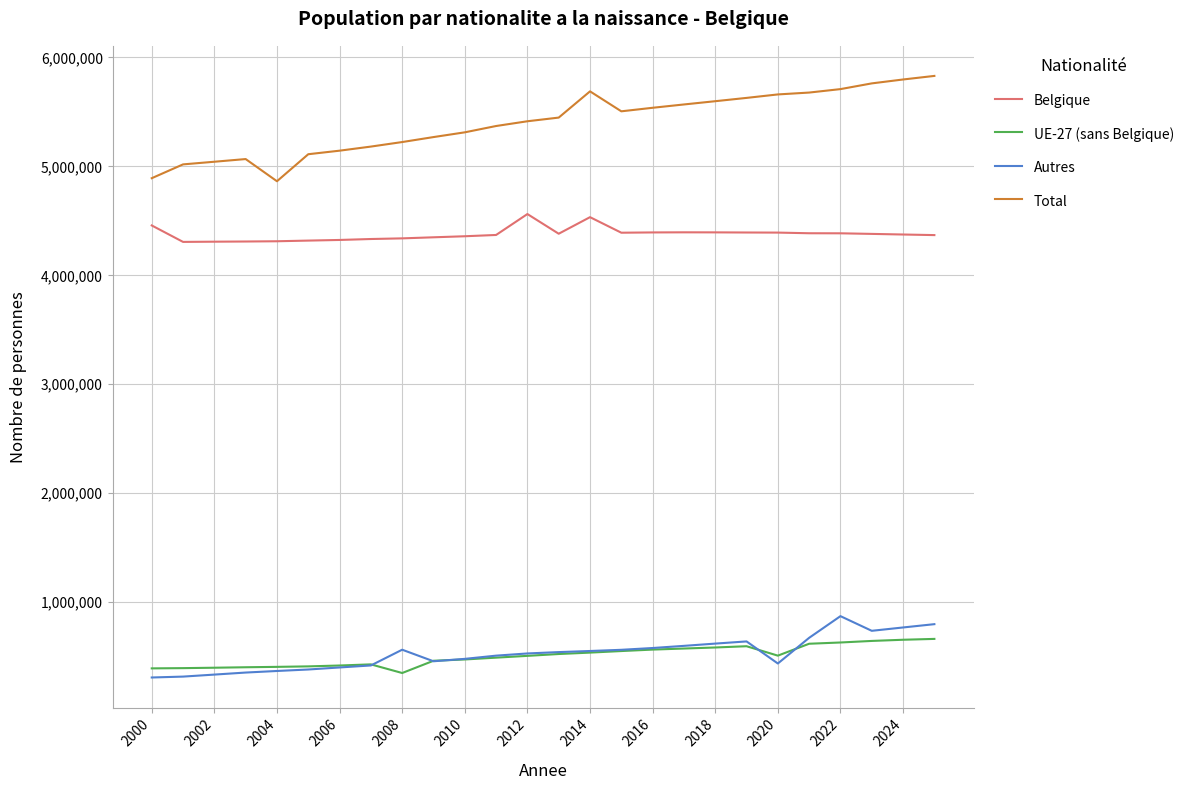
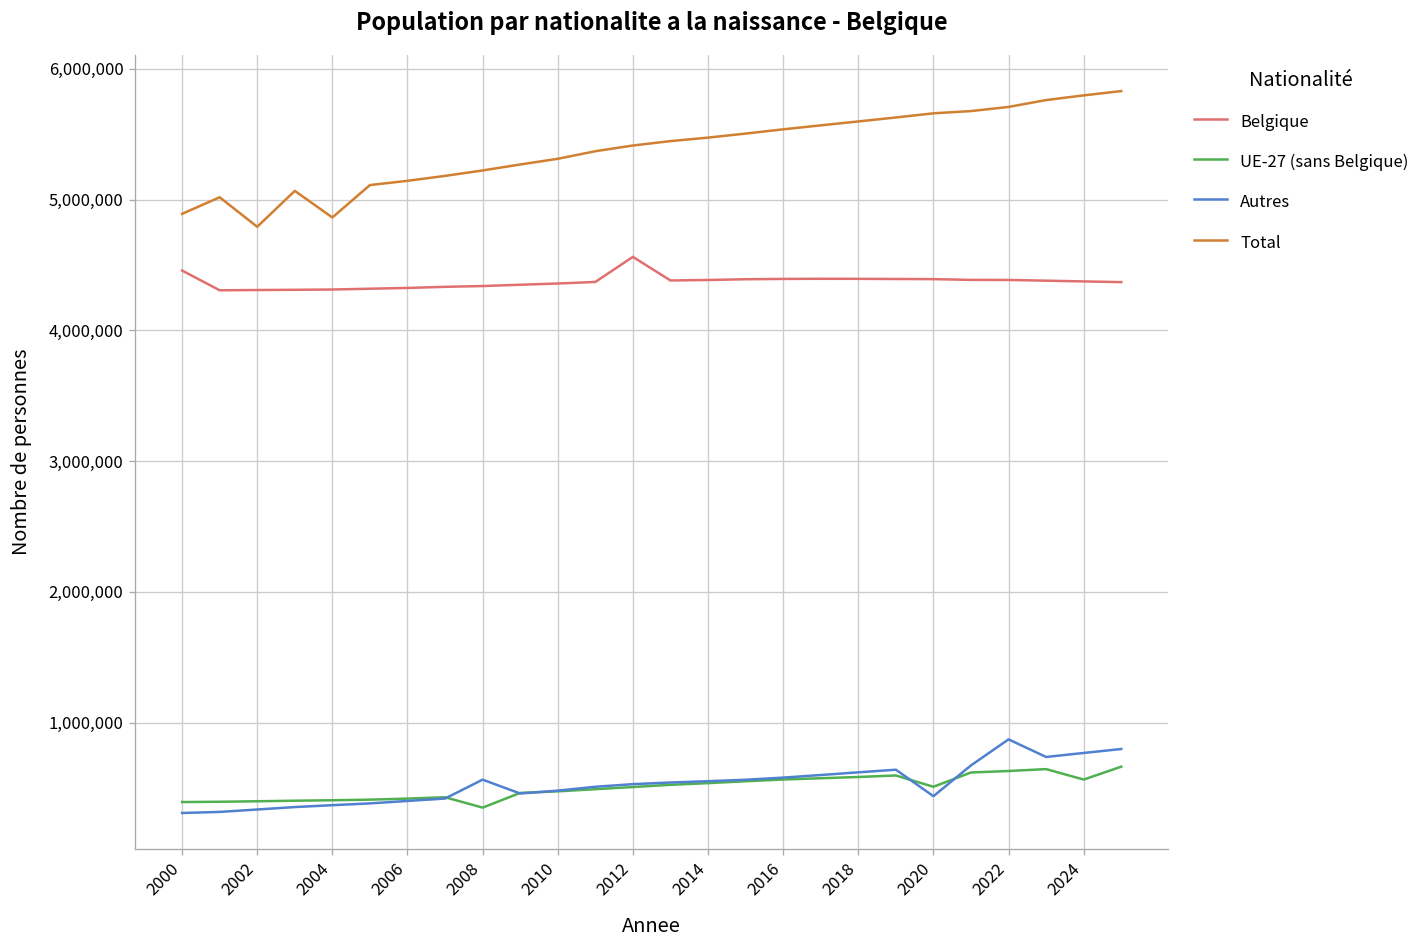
  {
    "Belgique": {
      "2000": "4,460,000",
      "2002": "4,310,000",
      "2004": "4,310,000",
      "2006": "4,320,000",
      "2008": "4,340,000",
      "2010": "4,360,000",
      "2012": "4,560,000",
-     "2014": "4,530,000",
+     "2014": "4,390,000",
      "2016": "4,390,000",
      "2018": "4,390,000",
      "2020": "4,390,000",
      "2022": "4,390,000",
      "2024": "4,370,000"
    },
    "UE-27 (sans Belgique)": {
      "2000": "390,000",
      "2002": "400,000",
      "2004": "410,000",
      "2008": "350,000",
      "2018": "580,000",
      "2020": "510,000",
      "2022": "630,000",
-     "2024": "660,000"
+     "2024": "560,000"
    },
    "Autres": {
      "2000": "310,000",
      "2002": "340,000",
      "2004": "370,000",
      "2008": "560,000",
      "2018": "620,000",
      "2020": "440,000",
      "2022": "870,000",
      "2024": "770,000"
    },
    "Total": {
      "2000": "4,890,000",
-     "2002": "5,040,000",
+     "2002": "4,790,000",
      "2004": "4,860,000",
      "2006": "5,140,000",
      "2008": "5,220,000",
      "2010": "5,310,000",
      "2012": "5,410,000",
-     "2014": "5,690,000",
+     "2014": "5,470,000",
      "2016": "5,540,000",
      "2018": "5,600,000",
      "2020": "5,660,000",
      "2022": "5,710,000",
      "2024": "5,800,000"
    }
  }
